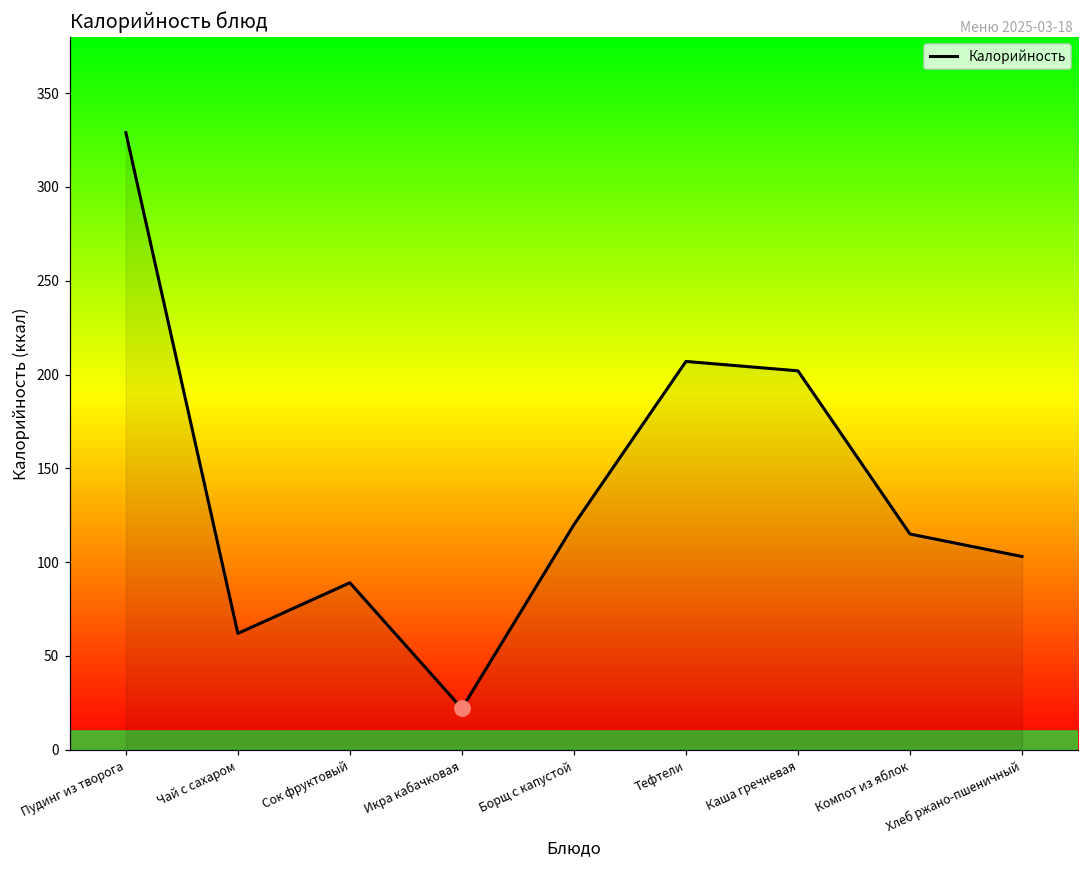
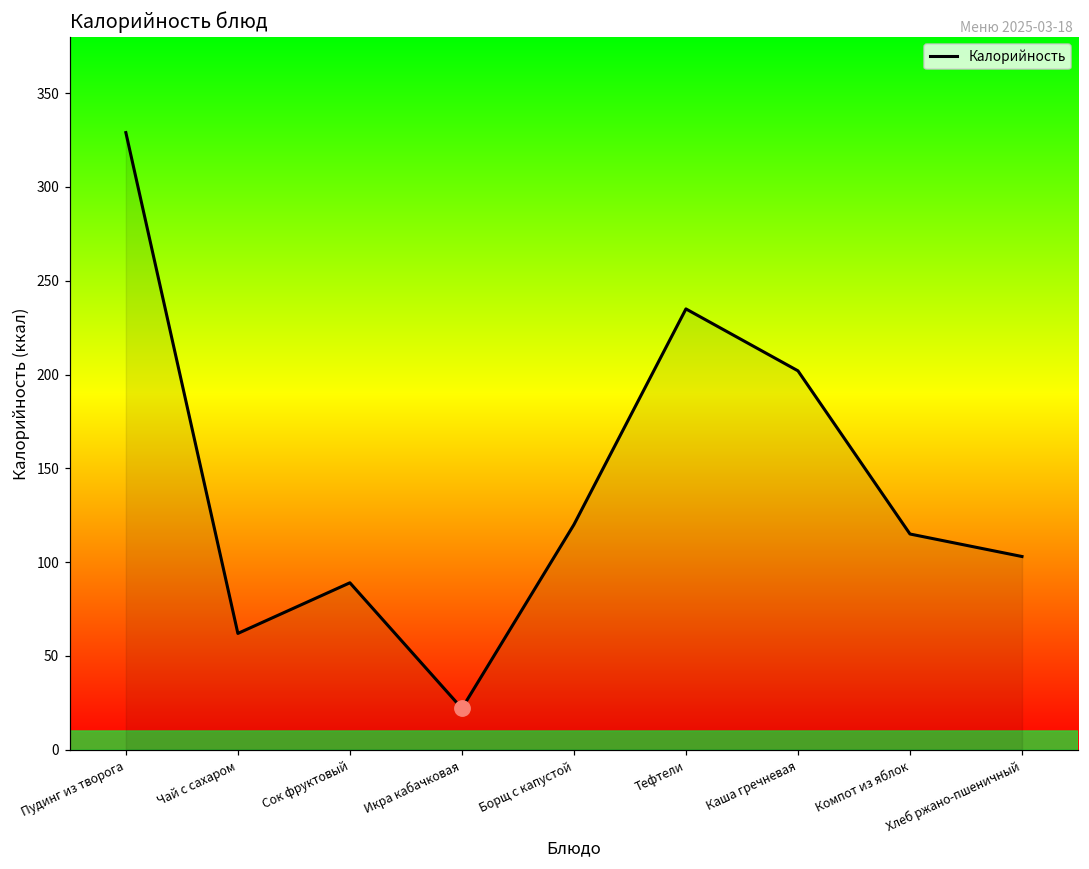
  {
    "Калорийность": {
      "Пудинг из творога": 329,
      "Чай с сахаром": 62,
      "Сок фруктовый": 89,
      "Борщ с капустой": 120,
-     "Тефтели": 207,
+     "Тефтели": 235,
      "Каша гречневая": 202,
      "Компот из яблок": 115,
      "Хлеб ржано-пшеничный": 103
    }
  }
